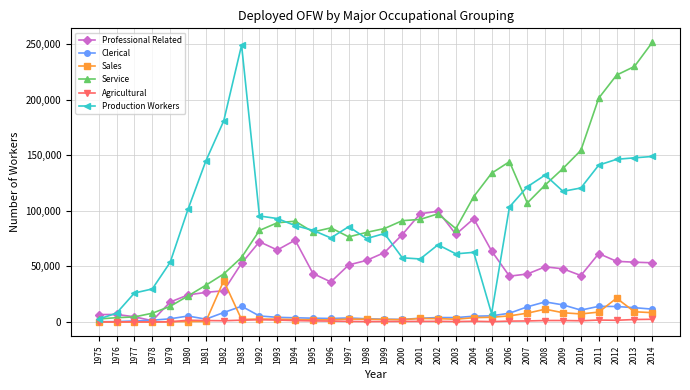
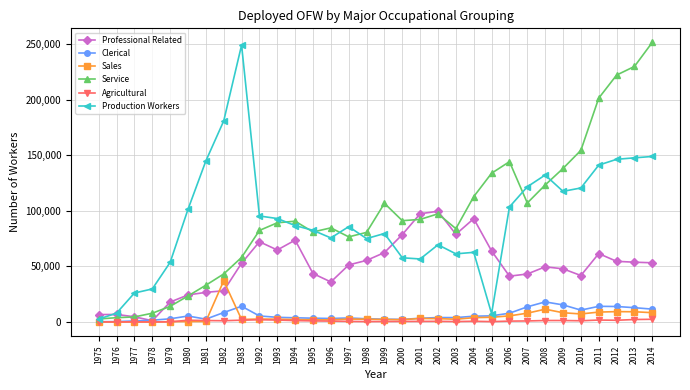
  {
    "Professional Related": {
      "1975": "7,000",
      "1979": "18,000",
      "1981": "27,000",
      "1982": "28,000",
      "1983": "53,000",
      "1992": "72,000",
      "1993": "65,000",
      "1994": "74,000",
      "1995": "44,000",
      "1996": "36,000",
      "1997": "51,000",
      "1998": "55,000",
      "1999": "63,000",
      "2000": "79,000",
      "2001": "97,000",
      "2003": "79,000",
      "2004": "93,000",
      "2005": "64,000",
      "2006": "41,000",
      "2007": "43,000",
      "2008": "50,000",
      "2009": "48,000",
      "2010": "42,000",
      "2011": "62,000",
      "2012": "55,000",
      "2013": "54,000",
      "2014": "53,000"
    },
    "Clerical": {
      "1979": "3,000",
      "1980": "5,000",
      "1982": "9,000",
      "1983": "14,000",
      "1992": "5,000",
      "2006": "8,000",
      "2007": "14,000",
      "2008": "18,000",
      "2009": "15,000",
      "2010": "11,000",
      "2011": "14,000",
      "2012": "14,000",
      "2013": "13,000",
      "2014": "12,000"
    },
    "Sales": {
      "1982": "37,000",
      "2006": "6,000",
      "2007": "8,000",
      "2008": "12,000",
      "2009": "8,000",
      "2010": "7,000",
      "2011": "9,000",
-     "2012": "21,000",
+     "2012": "9,000",
      "2013": "9,000",
      "2014": "8,000"
    },
    "Service": {
      "1976": "4,000",
      "1978": "8,000",
      "1979": "14,000",
      "1981": "33,000",
      "1982": "43,000",
      "1983": "58,000",
      "1992": "82,000",
      "1993": "89,000",
      "1994": "91,000",
      "1996": "85,000",
      "1997": "77,000",
      "1998": "81,000",
-     "1999": "84,000",
+     "1999": "107,000",
      "2000": "91,000",
      "2001": "92,000",
      "2003": "84,000",
      "2004": "113,000",
      "2005": "134,000",
      "2006": "144,000",
      "2007": "107,000",
      "2008": "123,000",
      "2009": "138,000",
      "2010": "155,000",
      "2011": "202,000",
      "2012": "222,000",
      "2013": "230,000",
      "2014": "252,000"
    },
    "Agricultural": {
      "1982": "1,000",
      "2001": "1,000",
      "2002": "1,000",
      "2004": "1,000",
      "2005": "0",
      "2006": "1,000",
      "2007": "1,000",
      "2008": "1,000",
      "2009": "1,000",
      "2010": "1,000",
      "2011": "2,000",
      "2012": "2,000",
      "2013": "2,000",
      "2014": "2,000"
    },
    "Production Workers": {
      "1977": "26,000",
      "1978": "30,000",
      "1979": "54,000",
      "1980": "101,000",
      "1981": "145,000",
      "1982": "181,000",
      "1983": "249,000",
      "1992": "95,000",
      "1993": "93,000",
      "1994": "87,000",
      "1996": "76,000",
      "1997": "86,000",
      "1998": "75,000",
      "1999": "80,000",
      "2000": "58,000",
      "2001": "57,000",
      "2002": "70,000",
      "2003": "61,000",
      "2004": "63,000",
      "2006": "104,000",
      "2007": "122,000",
      "2008": "132,000",
      "2009": "118,000",
      "2010": "121,000",
      "2011": "141,000",
      "2012": "146,000",
      "2013": "148,000",
      "2014": "149,000"
    }
  }
